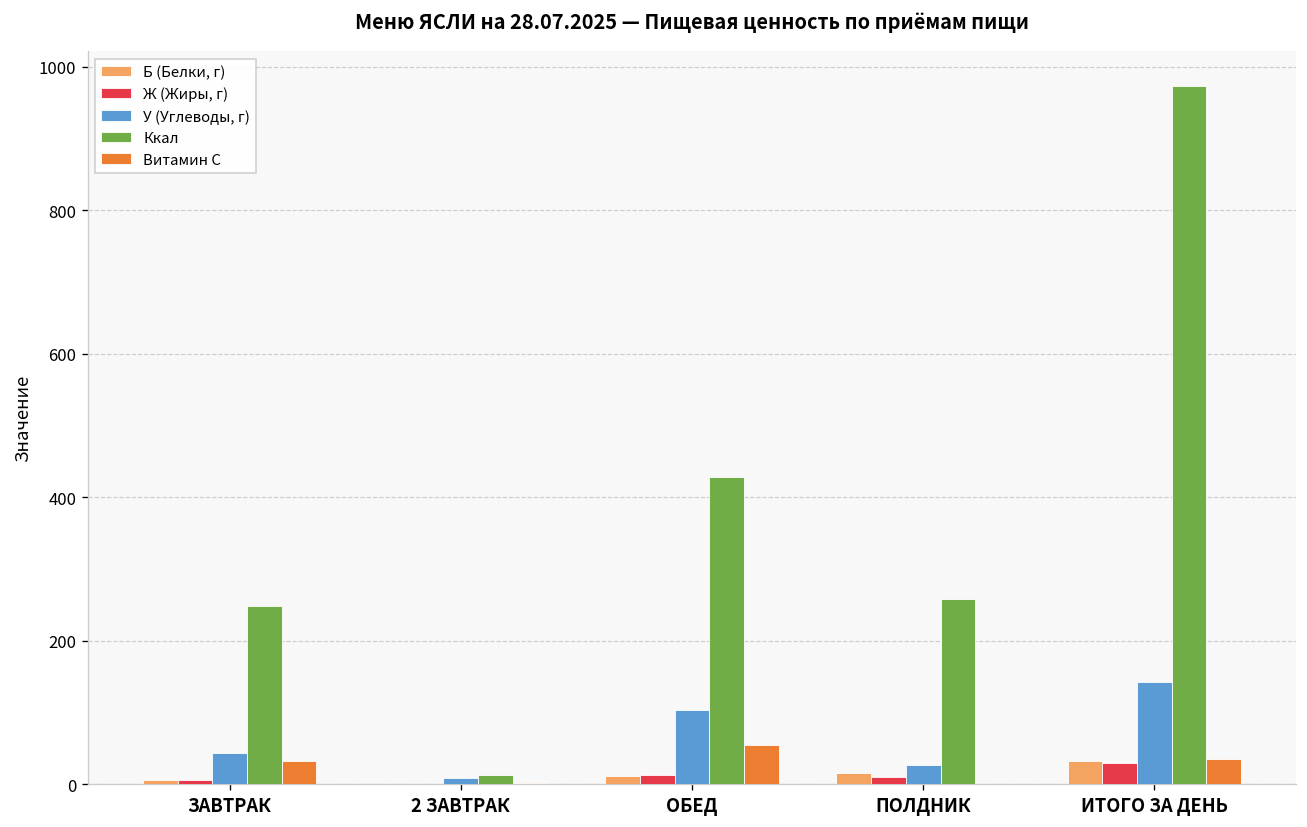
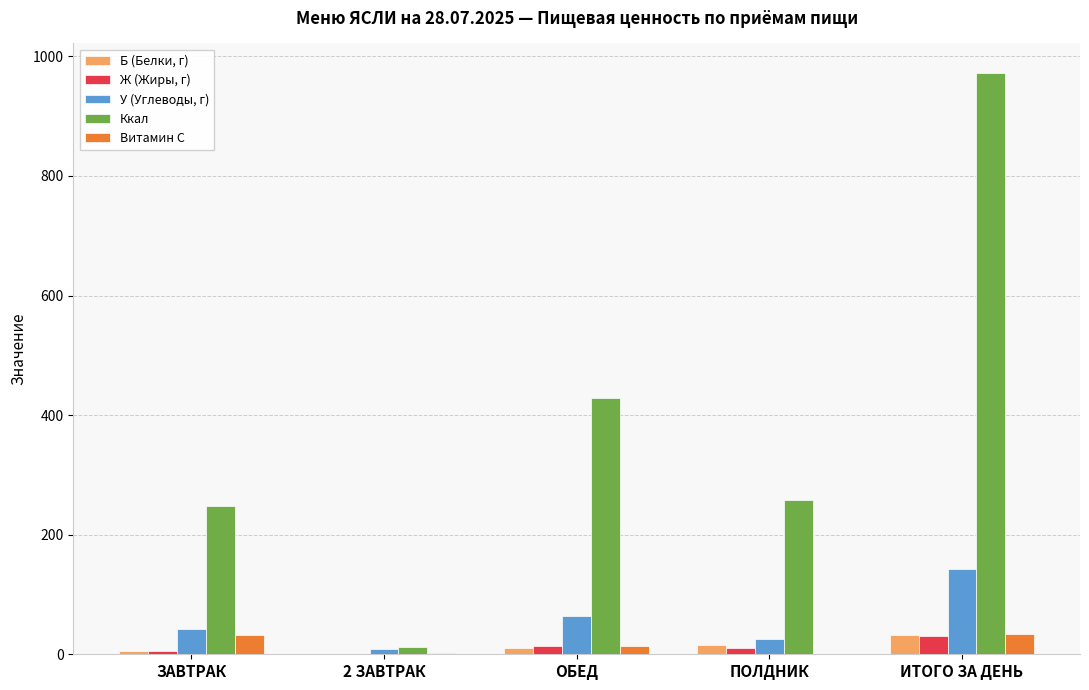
  {
    "Б (Белки, г)": {
      "ЗАВТРАК": 10,
      "ОБЕД": 10,
      "ПОЛДНИК": 20,
      "ИТОГО ЗА ДЕНЬ": 30
    },
    "Ж (Жиры, г)": {
      "ЗАВТРАК": 10,
      "2 ЗАВТРАК": 0,
      "ОБЕД": 10,
      "ПОЛДНИК": 10,
      "ИТОГО ЗА ДЕНЬ": 30
    },
    "У (Углеводы, г)": {
      "ЗАВТРАК": 40,
      "2 ЗАВТРАК": 10,
-     "ОБЕД": 100,
+     "ОБЕД": 60,
      "ПОЛДНИК": 30,
      "ИТОГО ЗА ДЕНЬ": 140
    },
    "Ккал": {
      "ЗАВТРАК": 250,
      "2 ЗАВТРАК": 10,
      "ОБЕД": 430,
      "ПОЛДНИК": 260,
      "ИТОГО ЗА ДЕНЬ": 970
    },
    "Витамин С": {
      "ЗАВТРАК": 30,
-     "ОБЕД": 50,
+     "ОБЕД": 10,
      "ИТОГО ЗА ДЕНЬ": 30
    }
  }
